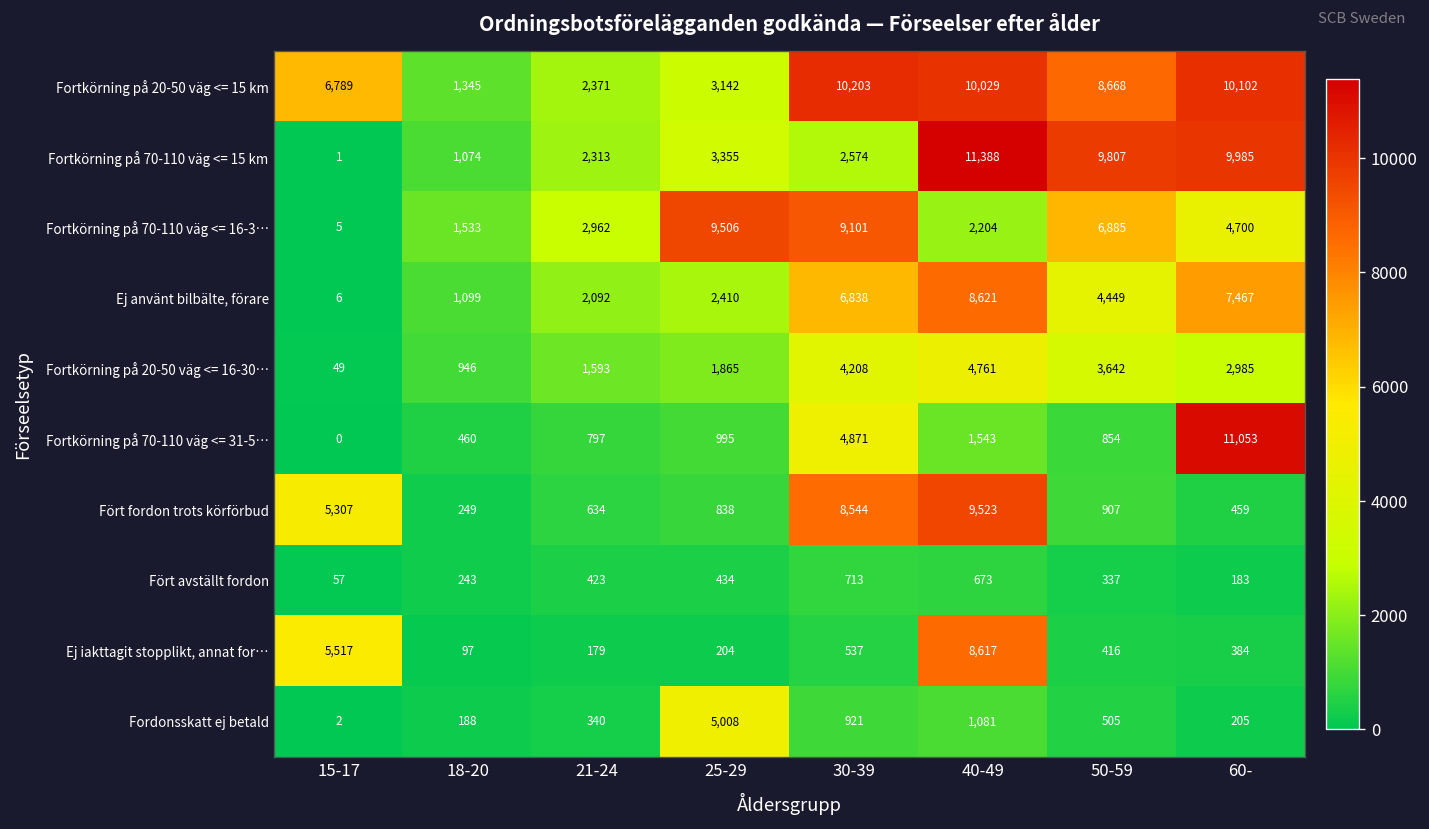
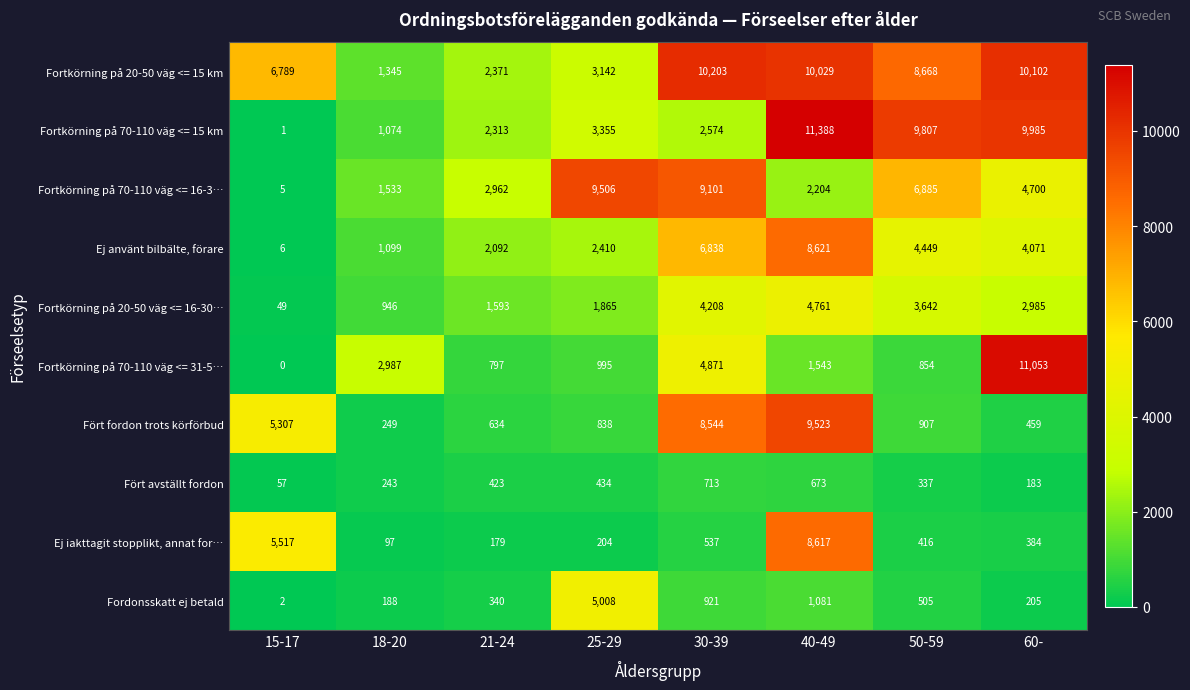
  {
    "Fortkörning på 20-50 väg <= 15 km": {
      "15-17": "6,789",
      "18-20": "1,345",
      "21-24": "2,371",
      "25-29": "3,142",
      "30-39": "10,203",
      "40-49": "10,029",
      "50-59": "8,668",
      "60-": "10,102"
    },
    "Fortkörning på 70-110 väg <= 15 km": {
      "15-17": "1",
      "18-20": "1,074",
      "21-24": "2,313",
      "25-29": "3,355",
      "30-39": "2,574",
      "40-49": "11,388",
      "50-59": "9,807",
      "60-": "9,985"
    },
    "Fortkörning på 70-110 väg <= 16-3…": {
      "15-17": "5",
      "18-20": "1,533",
      "21-24": "2,962",
      "25-29": "9,506",
      "30-39": "9,101",
      "40-49": "2,204",
      "50-59": "6,885",
      "60-": "4,700"
    },
    "Ej använt bilbälte, förare": {
      "15-17": "6",
      "18-20": "1,099",
      "21-24": "2,092",
      "25-29": "2,410",
      "30-39": "6,838",
      "40-49": "8,621",
      "50-59": "4,449",
-     "60-": "7,467"
+     "60-": "4,071"
    },
    "Fortkörning på 20-50 väg <= 16-30…": {
      "15-17": "49",
      "18-20": "946",
      "21-24": "1,593",
      "25-29": "1,865",
      "30-39": "4,208",
      "40-49": "4,761",
      "50-59": "3,642",
      "60-": "2,985"
    },
    "Fortkörning på 70-110 väg <= 31-5…": {
      "15-17": "0",
-     "18-20": "460",
+     "18-20": "2,987",
      "21-24": "797",
      "25-29": "995",
      "30-39": "4,871",
      "40-49": "1,543",
      "50-59": "854",
      "60-": "11,053"
    },
    "Fört fordon trots körförbud": {
      "15-17": "5,307",
      "18-20": "249",
      "21-24": "634",
      "25-29": "838",
      "30-39": "8,544",
      "40-49": "9,523",
      "50-59": "907",
      "60-": "459"
    },
    "Fört avställt fordon": {
      "15-17": "57",
      "18-20": "243",
      "21-24": "423",
      "25-29": "434",
      "30-39": "713",
      "40-49": "673",
      "50-59": "337",
      "60-": "183"
    },
    "Ej iakttagit stopplikt, annat for…": {
      "15-17": "5,517",
      "18-20": "97",
      "21-24": "179",
      "25-29": "204",
      "30-39": "537",
      "40-49": "8,617",
      "50-59": "416",
      "60-": "384"
    },
    "Fordonsskatt ej betald": {
      "15-17": "2",
      "18-20": "188",
      "21-24": "340",
      "25-29": "5,008",
      "30-39": "921",
      "40-49": "1,081",
      "50-59": "505",
      "60-": "205"
    }
  }
